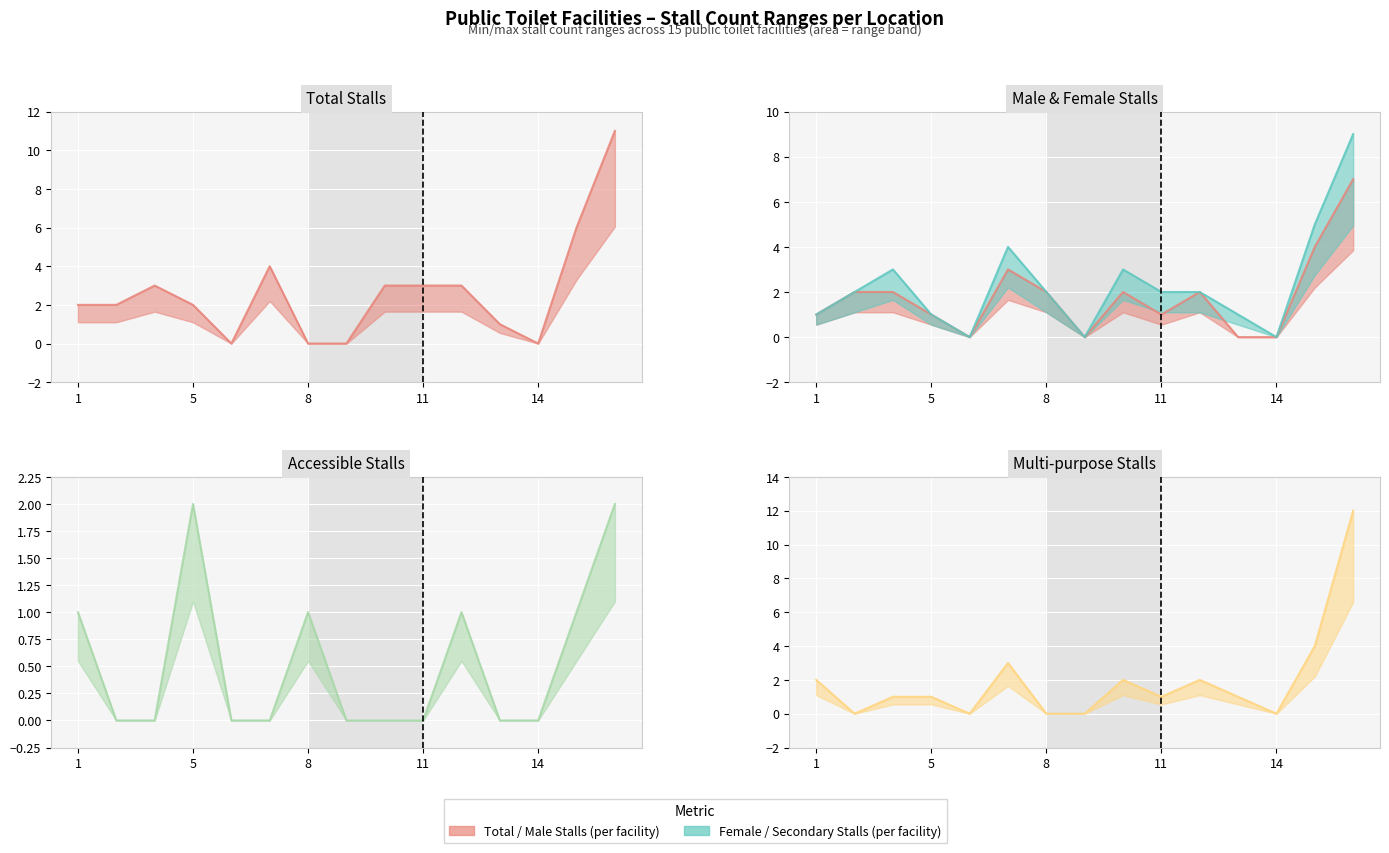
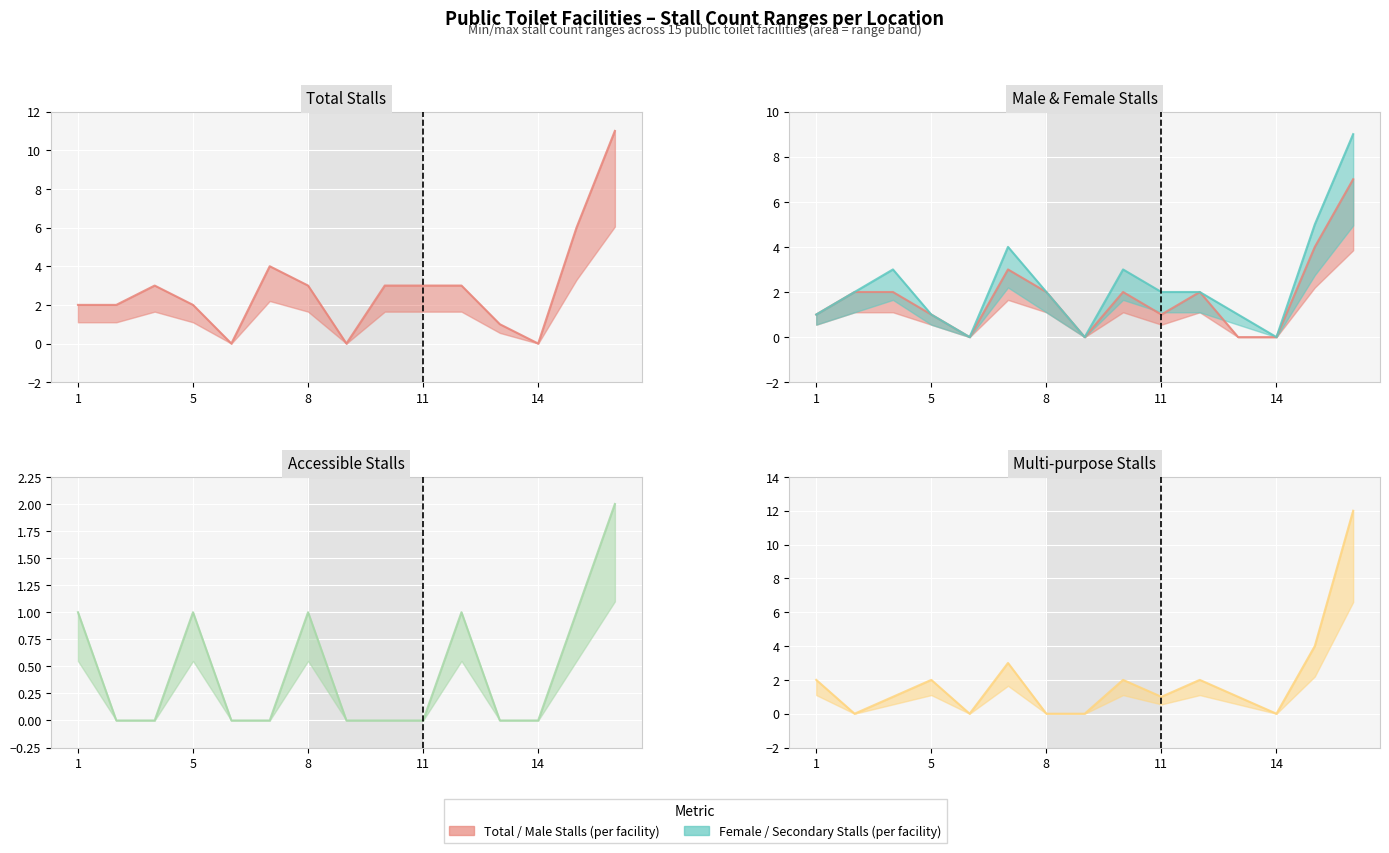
  {
    "Total Stalls": {
      "1": 2,
      "5": 2,
-     "8": 0,
+     "8": 3,
      "11": 3,
      "14": 0
    },
    "Accessible Stalls": {
      "1": 1,
-     "5": 2,
+     "5": 1,
      "8": 1,
      "11": 0,
      "14": 0
    },
    "Multi-purpose Stalls": {
      "1": 2,
-     "5": 1,
+     "5": 2,
      "8": 0,
      "11": 1,
      "14": 0
    }
  }
